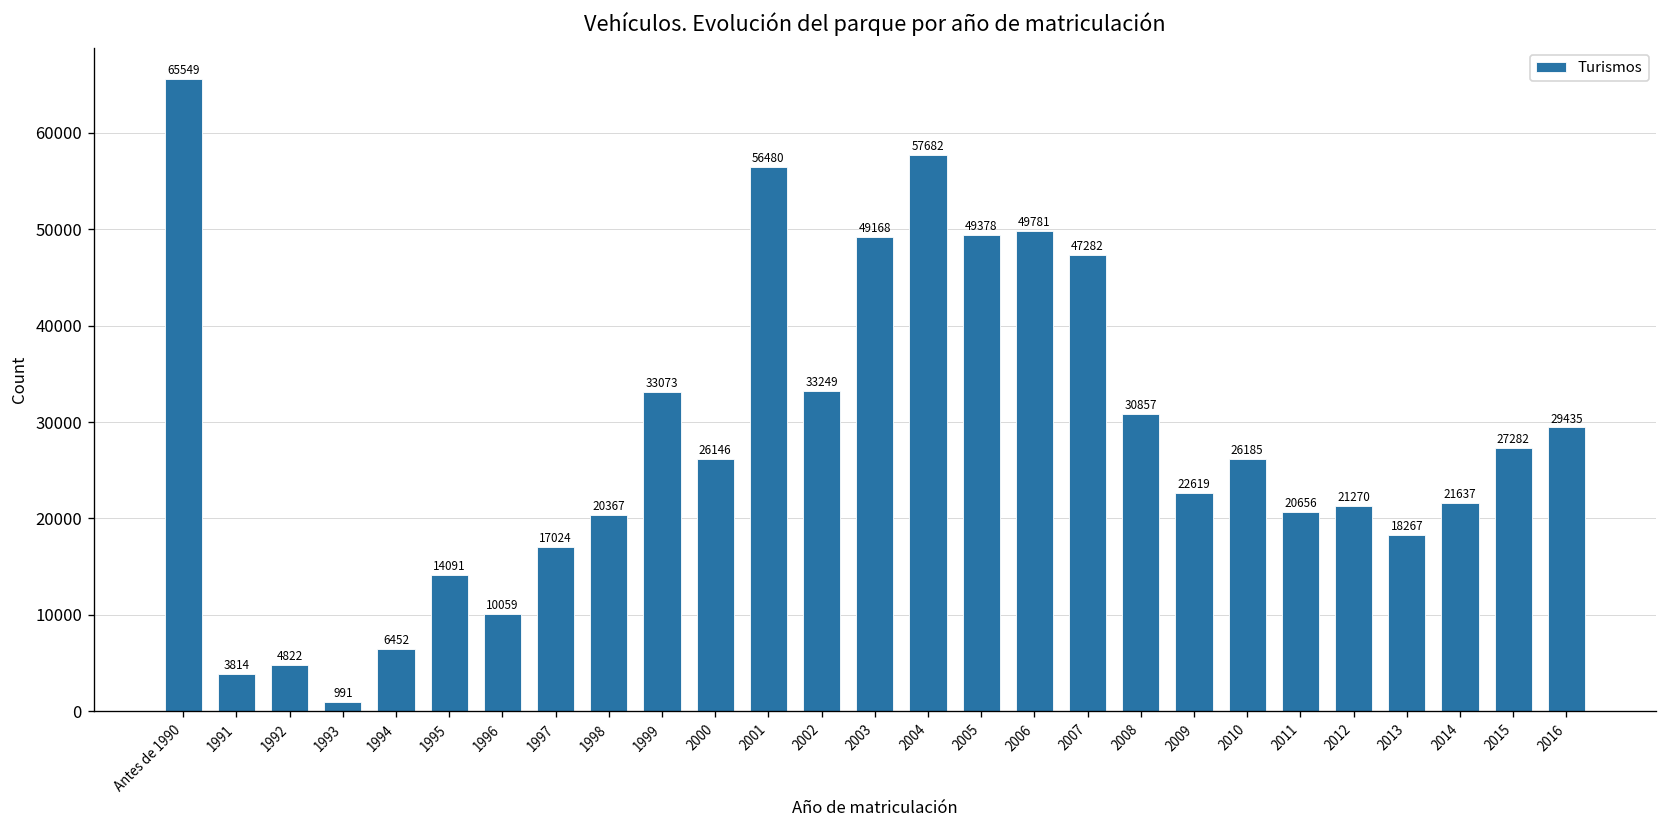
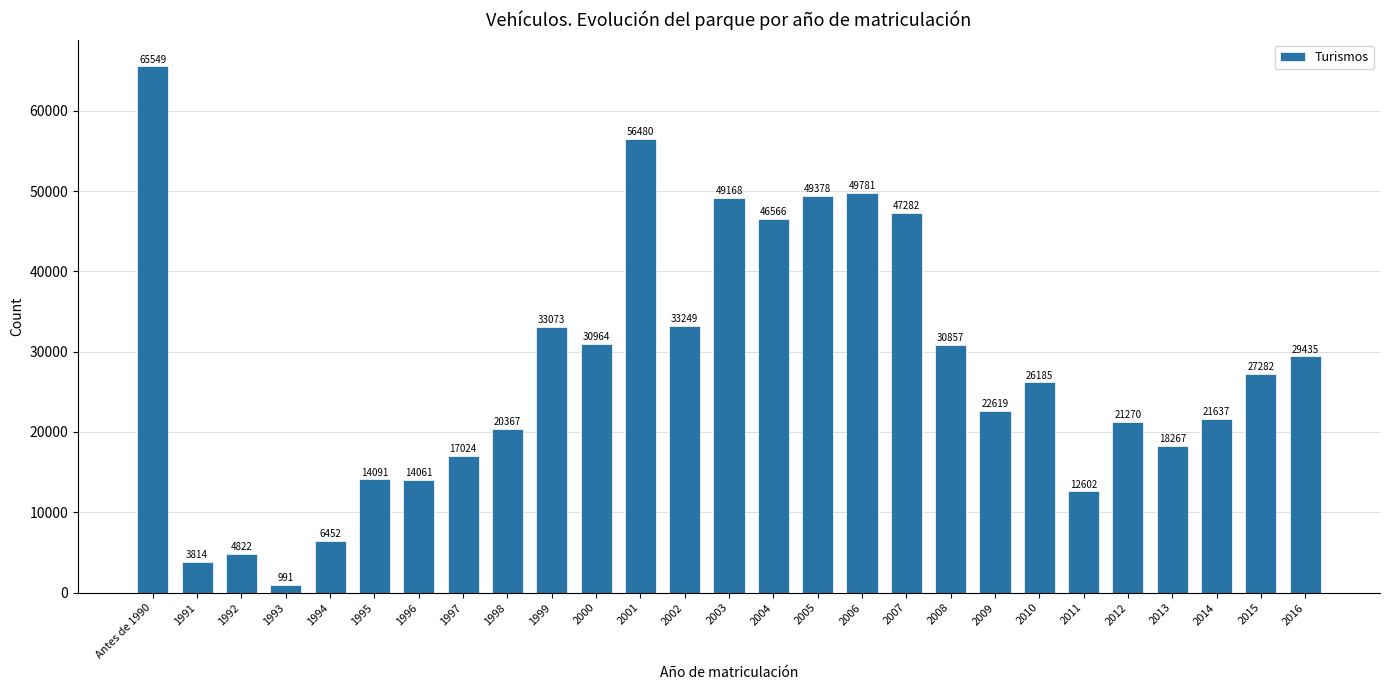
  {
    "Antes de 1990": 65549,
    "1991": 3814,
    "1992": 4822,
    "1993": 991,
    "1994": 6452,
    "1995": 14091,
-   "1996": 10059,
+   "1996": 14061,
    "1997": 17024,
    "1998": 20367,
    "1999": 33073,
-   "2000": 26146,
+   "2000": 30964,
    "2001": 56480,
    "2002": 33249,
    "2003": 49168,
-   "2004": 57682,
+   "2004": 46566,
    "2005": 49378,
    "2006": 49781,
    "2007": 47282,
    "2008": 30857,
    "2009": 22619,
    "2010": 26185,
-   "2011": 20656,
+   "2011": 12602,
    "2012": 21270,
    "2013": 18267,
    "2014": 21637,
    "2015": 27282,
    "2016": 29435
  }
